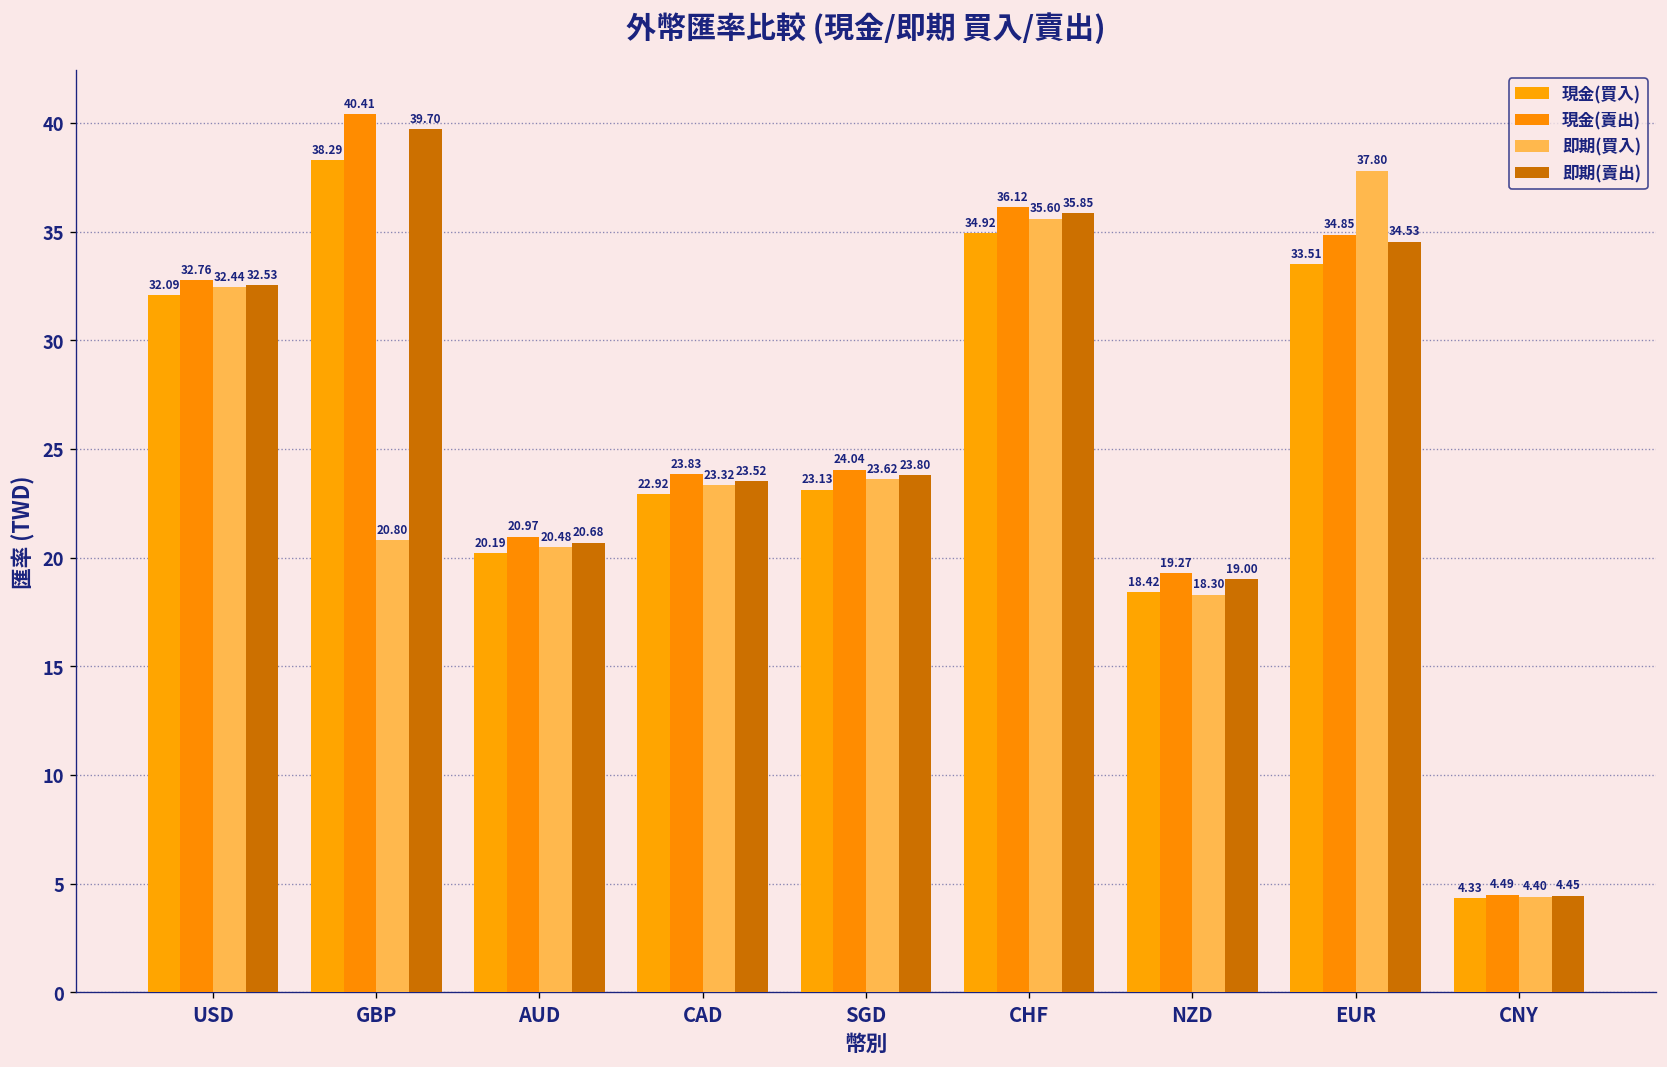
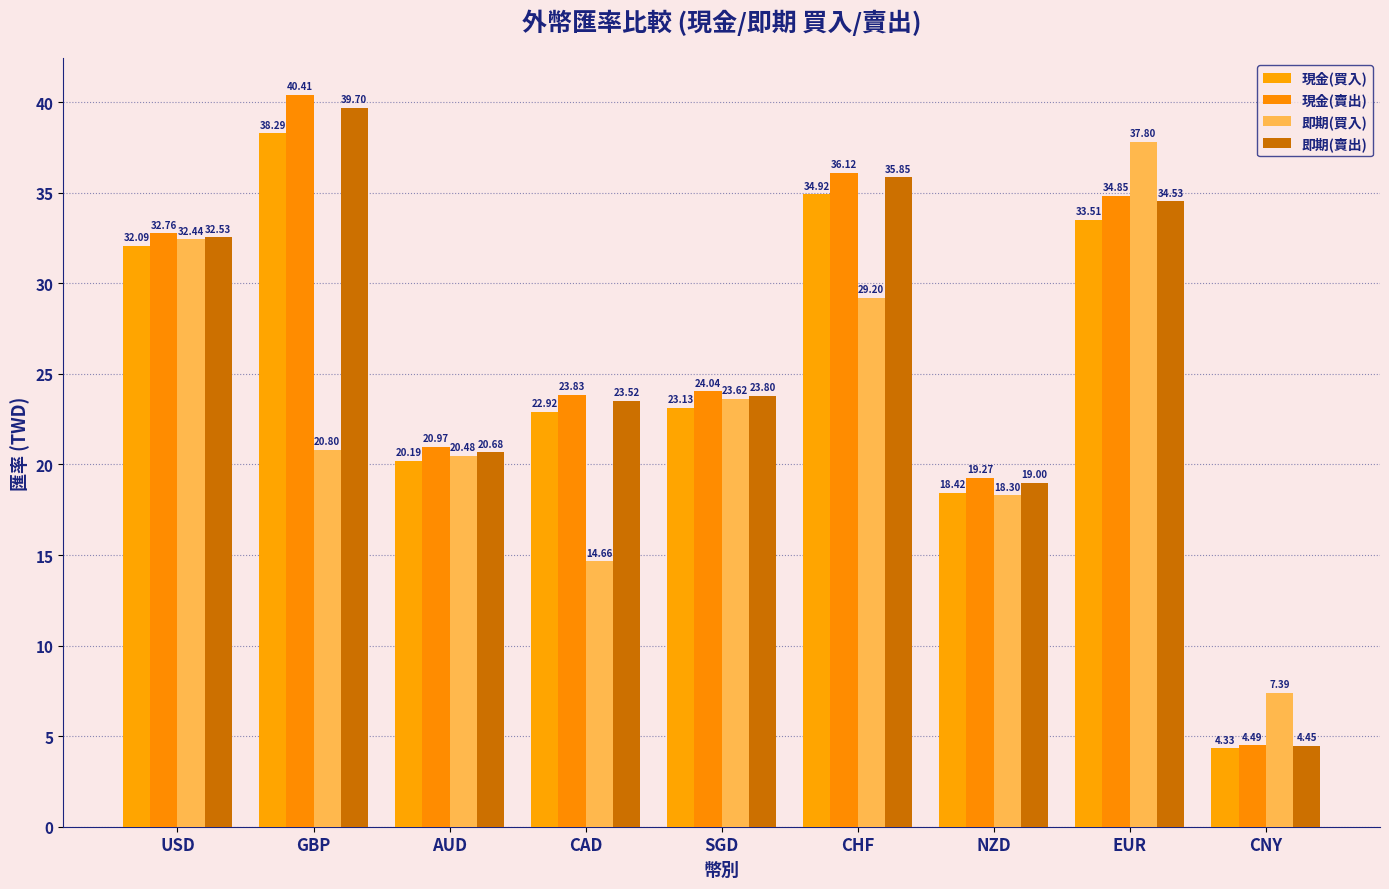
  {
    "即期(買入)": {
      "USD": 32.44,
      "GBP": 20.80,
      "AUD": 20.48,
-     "CAD": 23.32,
+     "CAD": 14.66,
      "SGD": 23.62,
-     "CHF": 35.60,
+     "CHF": 29.20,
      "NZD": 18.30,
      "EUR": 37.80,
-     "CNY": 4.40
+     "CNY": 7.39
    }
  }
